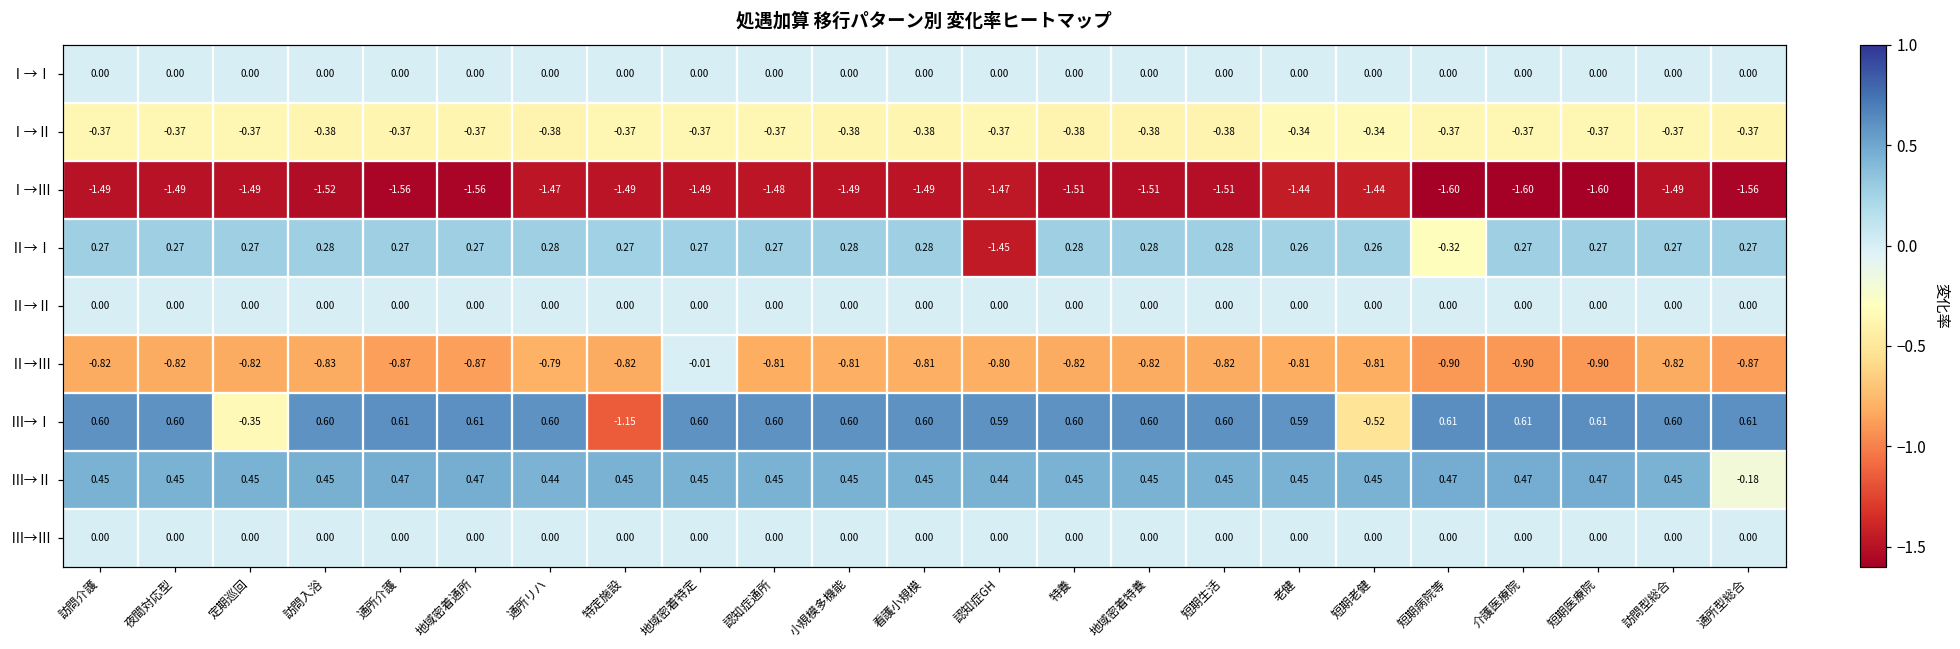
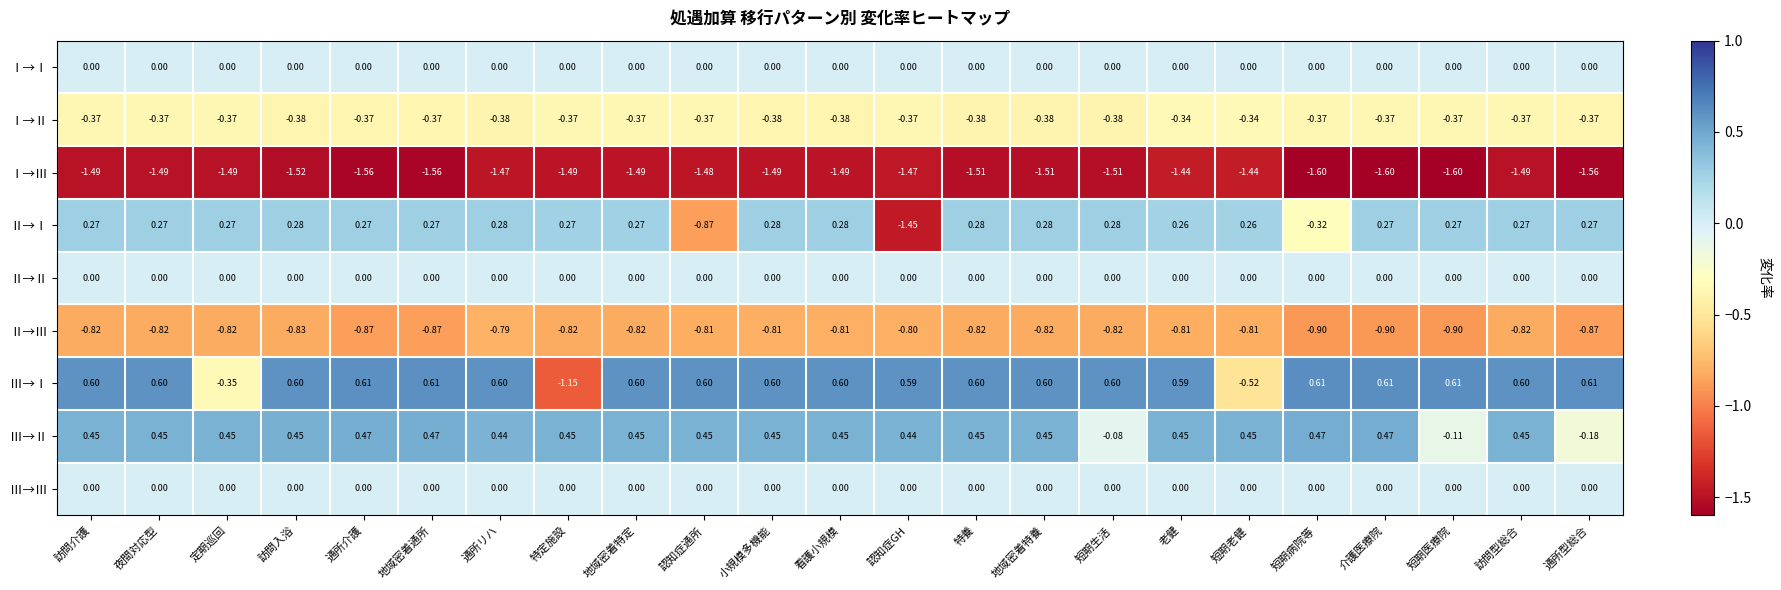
  {
    "Ⅱ→Ⅰ": {
      "訪問介護": 0.27,
      "夜間対応型": 0.27,
      "定期巡回": 0.27,
      "訪問入浴": 0.28,
      "通所介護": 0.27,
      "地域密着通所": 0.27,
      "通所リハ": 0.28,
      "特定施設": 0.27,
      "地域密着特定": 0.27,
-     "認知症通所": 0.27,
+     "認知症通所": -0.87,
      "小規模多機能": 0.28,
      "看護小規模": 0.28,
      "認知症GH": -1.45,
      "特養": 0.28,
      "地域密着特養": 0.28,
      "短期生活": 0.28,
      "老健": 0.26,
      "短期老健": 0.26,
      "短期病院等": -0.32,
      "介護医療院": 0.27,
      "短期医療院": 0.27,
      "訪問型総合": 0.27,
      "通所型総合": 0.27
    },
    "Ⅱ→Ⅲ": {
      "訪問介護": -0.82,
      "夜間対応型": -0.82,
      "定期巡回": -0.82,
      "訪問入浴": -0.83,
      "通所介護": -0.87,
      "地域密着通所": -0.87,
      "通所リハ": -0.79,
      "特定施設": -0.82,
-     "地域密着特定": -0.01,
+     "地域密着特定": -0.82,
      "認知症通所": -0.81,
      "小規模多機能": -0.81,
      "看護小規模": -0.81,
      "認知症GH": -0.80,
      "特養": -0.82,
      "地域密着特養": -0.82,
      "短期生活": -0.82,
      "老健": -0.81,
      "短期老健": -0.81,
      "短期病院等": -0.90,
      "介護医療院": -0.90,
      "短期医療院": -0.90,
      "訪問型総合": -0.82,
      "通所型総合": -0.87
    },
    "Ⅲ→Ⅱ": {
      "訪問介護": 0.45,
      "夜間対応型": 0.45,
      "定期巡回": 0.45,
      "訪問入浴": 0.45,
      "通所介護": 0.47,
      "地域密着通所": 0.47,
      "通所リハ": 0.44,
      "特定施設": 0.45,
      "地域密着特定": 0.45,
      "認知症通所": 0.45,
      "小規模多機能": 0.45,
      "看護小規模": 0.45,
      "認知症GH": 0.44,
      "特養": 0.45,
      "地域密着特養": 0.45,
-     "短期生活": 0.45,
+     "短期生活": -0.08,
      "老健": 0.45,
      "短期老健": 0.45,
      "短期病院等": 0.47,
      "介護医療院": 0.47,
-     "短期医療院": 0.47,
+     "短期医療院": -0.11,
      "訪問型総合": 0.45,
      "通所型総合": -0.18
    }
  }
